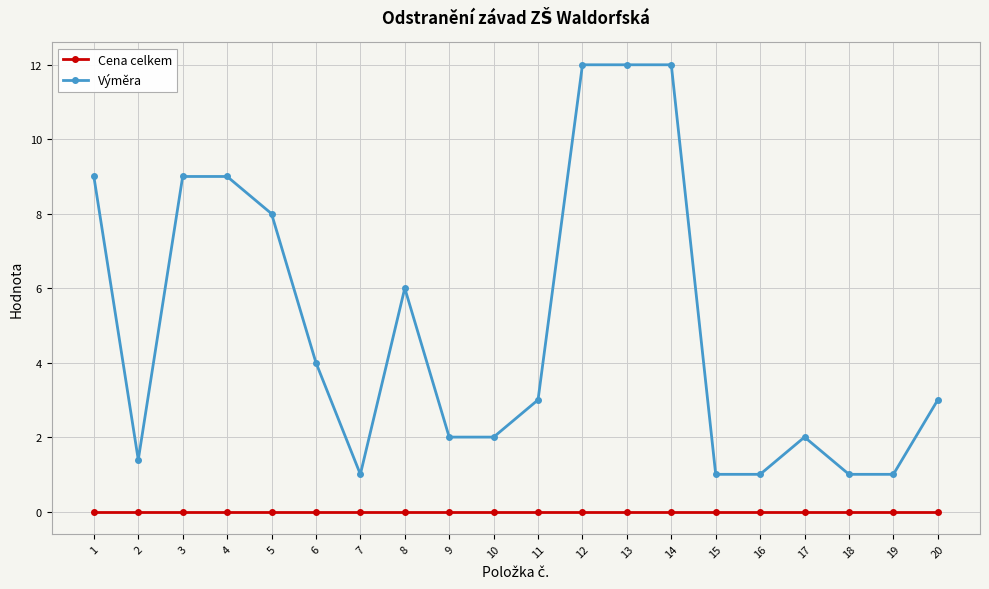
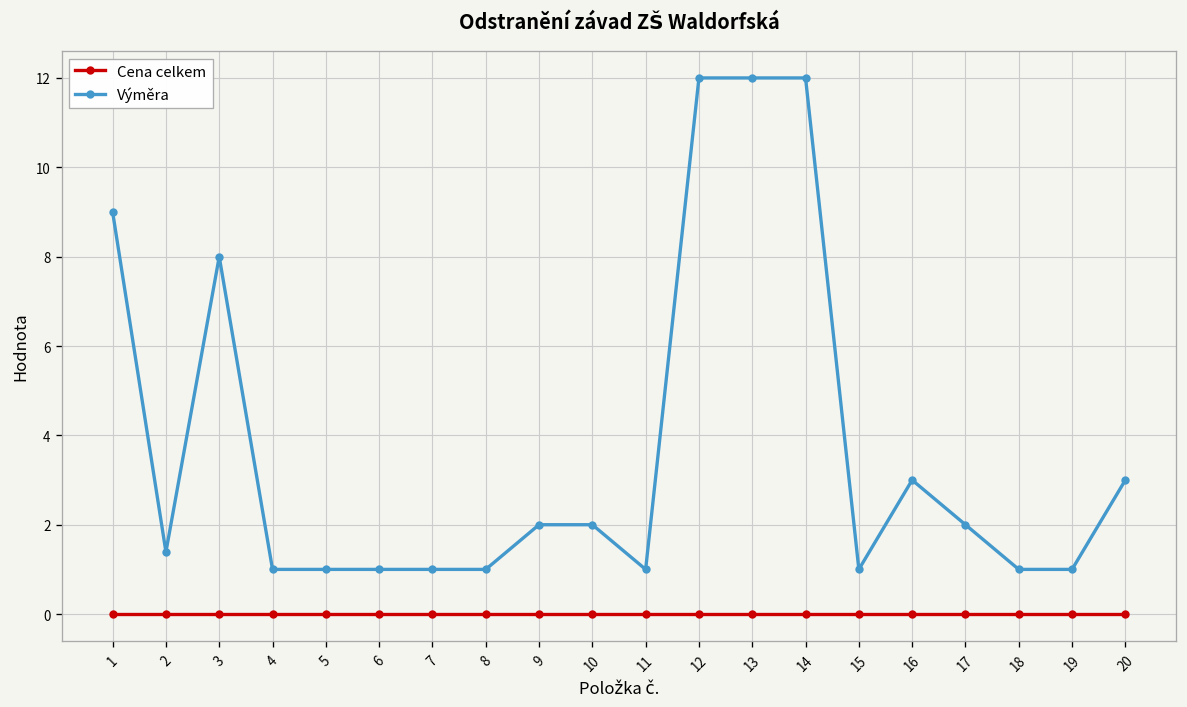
  {
    "Cena celkem": {
      "1": 0,
      "2": 0,
      "3": 0,
      "4": 0,
      "5": 0,
      "6": 0,
      "7": 0,
      "8": 0,
      "9": 0,
      "10": 0,
      "11": 0,
      "12": 0,
      "13": 0,
      "14": 0,
      "15": 0,
      "16": 0,
      "17": 0,
      "18": 0,
      "19": 0,
      "20": 0
    },
    "Výměra": {
      "1": 9,
      "2": 1.4,
-     "3": 9,
-     "4": 9,
-     "5": 8,
-     "6": 4,
+     "3": 8,
+     "4": 1,
+     "5": 1,
+     "6": 1,
      "7": 1,
-     "8": 6,
+     "8": 1,
      "9": 2,
      "10": 2,
-     "11": 3,
+     "11": 1,
      "12": 12,
      "13": 12,
      "14": 12,
      "15": 1,
-     "16": 1,
+     "16": 3,
      "17": 2,
      "18": 1,
      "19": 1,
      "20": 3
    }
  }
